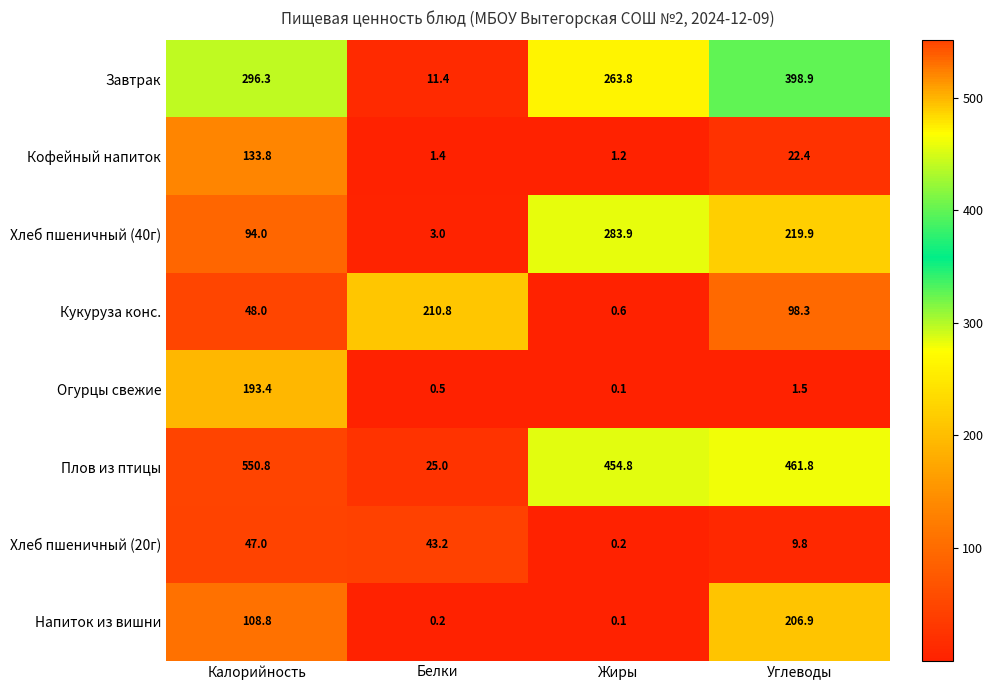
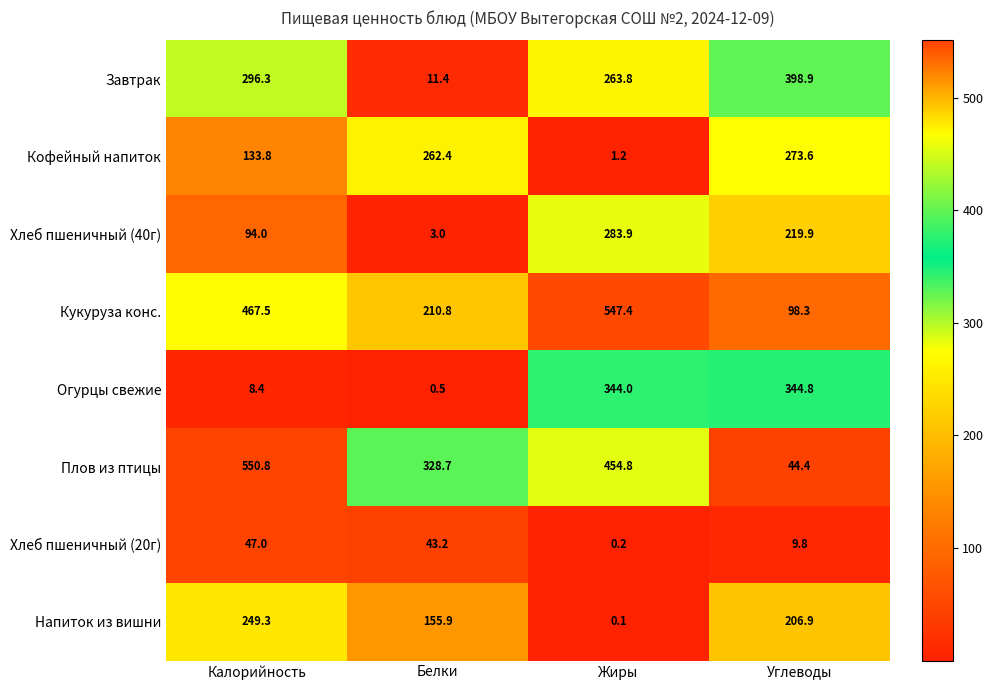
  {
    "Завтрак": {
      "Калорийность": 296.3,
      "Белки": 11.4,
      "Жиры": 263.8,
      "Углеводы": 398.9
    },
    "Кофейный напиток": {
      "Калорийность": 133.8,
-     "Белки": 1.4,
+     "Белки": 262.4,
      "Жиры": 1.2,
-     "Углеводы": 22.4
+     "Углеводы": 273.6
    },
    "Хлеб пшеничный (40г)": {
      "Калорийность": 94.0,
      "Белки": 3.0,
      "Жиры": 283.9,
      "Углеводы": 219.9
    },
    "Кукуруза конс.": {
-     "Калорийность": 48.0,
+     "Калорийность": 467.5,
      "Белки": 210.8,
-     "Жиры": 0.6,
+     "Жиры": 547.4,
      "Углеводы": 98.3
    },
    "Огурцы свежие": {
-     "Калорийность": 193.4,
+     "Калорийность": 8.4,
      "Белки": 0.5,
-     "Жиры": 0.1,
-     "Углеводы": 1.5
+     "Жиры": 344.0,
+     "Углеводы": 344.8
    },
    "Плов из птицы": {
      "Калорийность": 550.8,
-     "Белки": 25.0,
+     "Белки": 328.7,
      "Жиры": 454.8,
-     "Углеводы": 461.8
+     "Углеводы": 44.4
    },
    "Хлеб пшеничный (20г)": {
      "Калорийность": 47.0,
      "Белки": 43.2,
      "Жиры": 0.2,
      "Углеводы": 9.8
    },
    "Напиток из вишни": {
-     "Калорийность": 108.8,
-     "Белки": 0.2,
+     "Калорийность": 249.3,
+     "Белки": 155.9,
      "Жиры": 0.1,
      "Углеводы": 206.9
    }
  }
